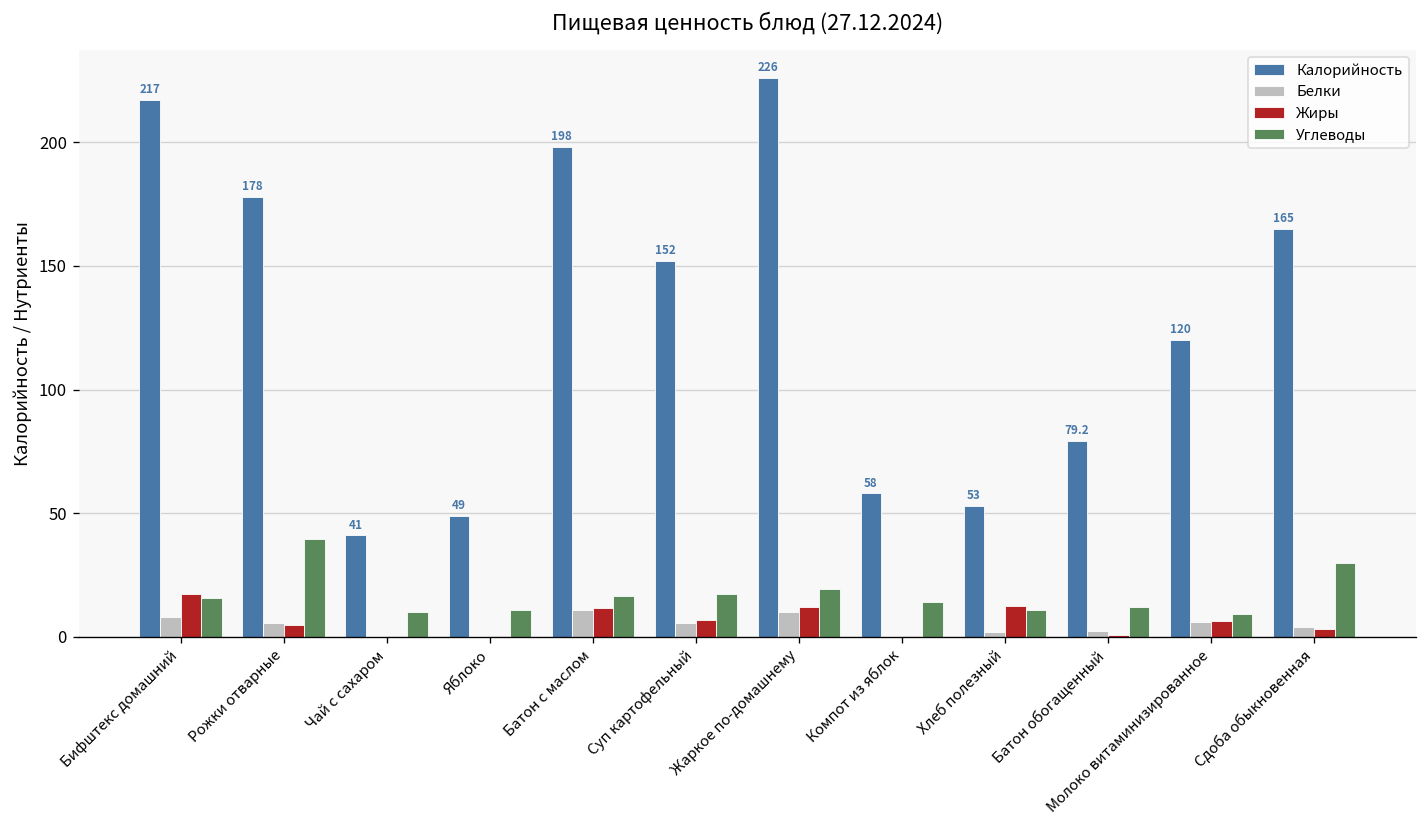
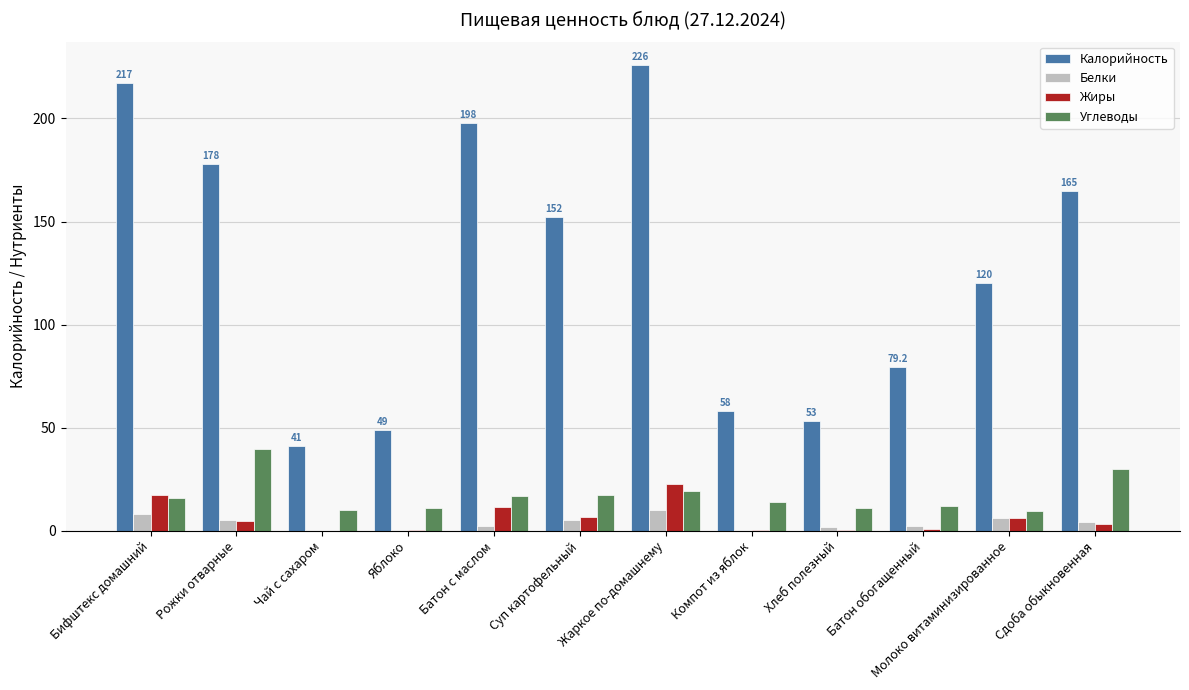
  {
    "Калорийность": {
      "Бифштекс домашний": 217,
      "Рожки отварные": 178,
      "Чай с сахаром": 41,
      "Яблоко": 49,
      "Батон с маслом": 198,
      "Суп картофельный": 152,
      "Жаркое по-домашнему": 226,
      "Компот из яблок": 58,
      "Хлеб полезный": 53,
      "Батон обогащенный": 79.2,
      "Молоко витаминизированное": 120,
      "Сдоба обыкновенная": 165
    },
    "Белки": {
      "Бифштекс домашний": 8,
      "Рожки отварные": 5,
-     "Батон с маслом": 11,
+     "Батон с маслом": 3,
      "Суп картофельный": 5,
      "Жаркое по-домашнему": 10,
      "Хлеб полезный": 2,
      "Батон обогащенный": 2,
      "Молоко витаминизированное": 6,
      "Сдоба обыкновенная": 4
    },
    "Жиры": {
      "Бифштекс домашний": 18,
      "Рожки отварные": 5,
      "Батон с маслом": 12,
      "Суп картофельный": 7,
-     "Жаркое по-домашнему": 12,
-     "Хлеб полезный": 13,
+     "Жаркое по-домашнему": 23,
+     "Хлеб полезный": 0,
      "Молоко витаминизированное": 6,
      "Сдоба обыкновенная": 3
    },
    "Углеводы": {
      "Бифштекс домашний": 16,
      "Рожки отварные": 40,
      "Чай с сахаром": 10,
      "Яблоко": 11,
      "Батон с маслом": 17,
      "Суп картофельный": 17,
      "Жаркое по-домашнему": 19,
      "Компот из яблок": 14,
      "Хлеб полезный": 11,
      "Батон обогащенный": 12,
      "Молоко витаминизированное": 9,
      "Сдоба обыкновенная": 30
    }
  }
